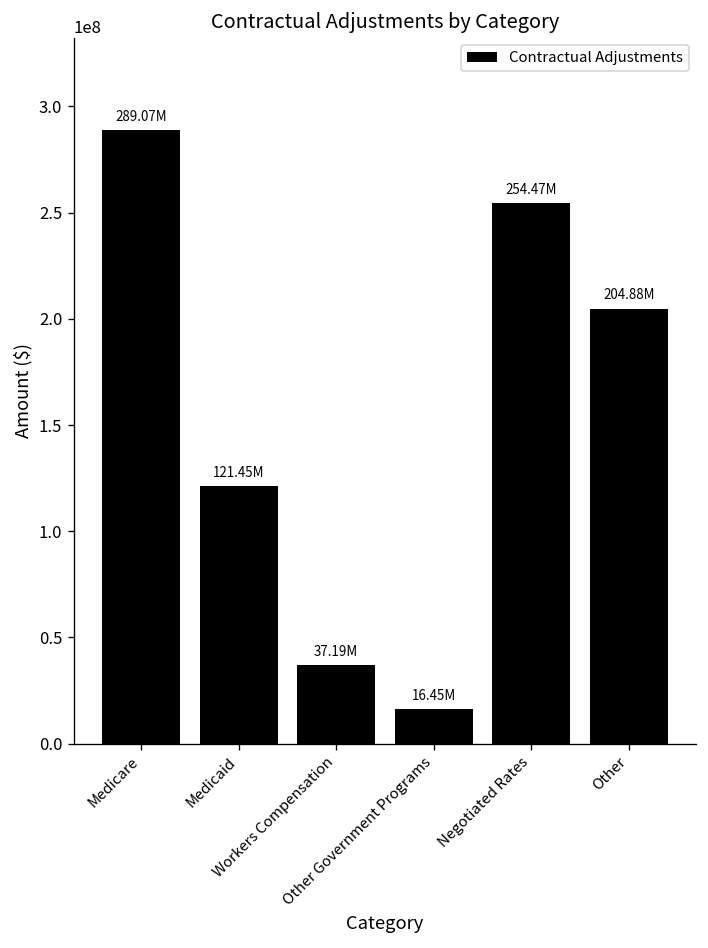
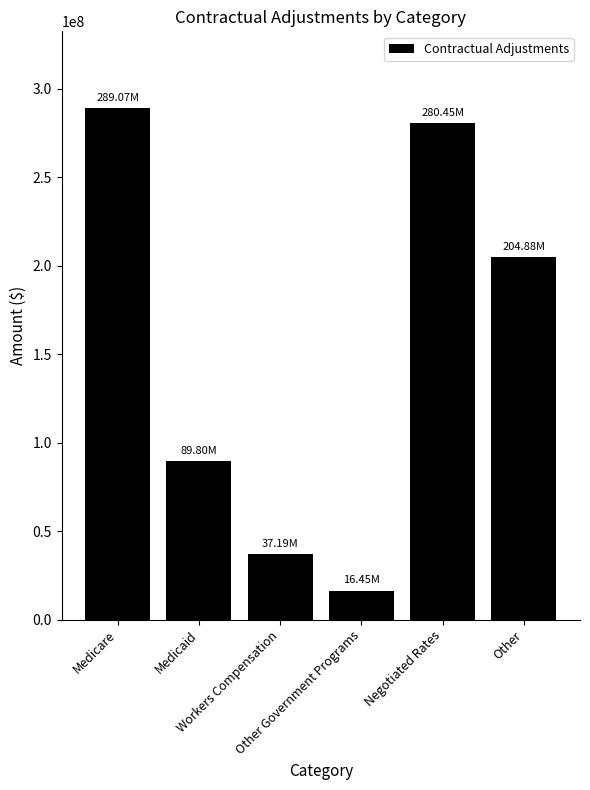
  {
    "Medicare": "289.07M",
-   "Medicaid": "121.45M",
+   "Medicaid": "89.80M",
    "Workers Compensation": "37.19M",
    "Other Government Programs": "16.45M",
-   "Negotiated Rates": "254.47M",
+   "Negotiated Rates": "280.45M",
    "Other": "204.88M"
  }
